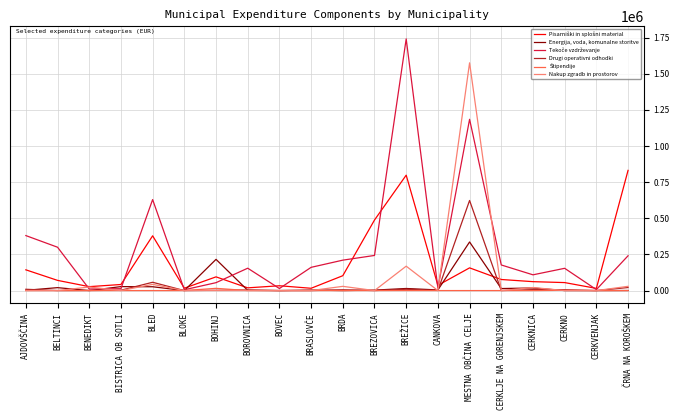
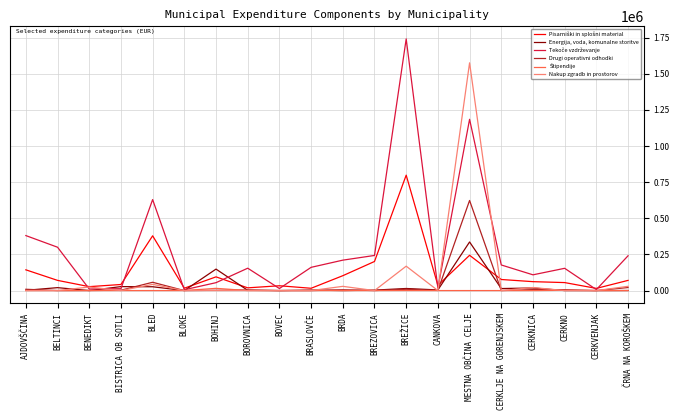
  {
    "Pisarniški in splošni material": {
      "AJDOVŠČINA": 140000,
      "BELTINCI": 70000,
      "BLED": 380000,
      "BOHINJ": 90000,
      "BOVEC": 30000,
      "BRDA": 100000,
-     "BREZOVICA": 490000,
+     "BREZOVICA": 200000,
      "BREŽICE": 800000,
      "CANKOVA": 40000,
-     "MESTNA OBČINA CELJE": 160000,
+     "MESTNA OBČINA CELJE": 240000,
      "CERKLJE NA GORENJSKEM": 80000,
      "CERKNICA": 60000,
      "CERKNO": 60000,
-     "ČRNA NA KOROŠKEM": 830000
+     "ČRNA NA KOROŠKEM": 70000
    },
    "Energija, voda, komunalne storitve": {
      "BELTINCI": 20000,
-     "BOHINJ": 220000,
+     "BOHINJ": 150000,
      "MESTNA OBČINA CELJE": 340000
    }
  }
